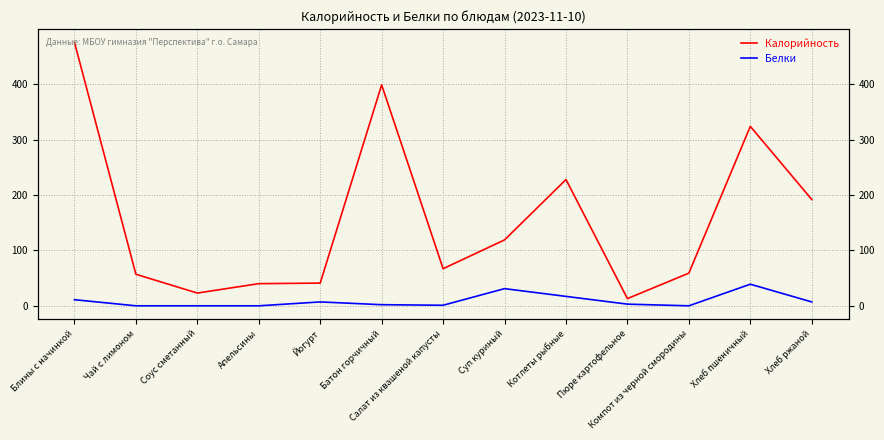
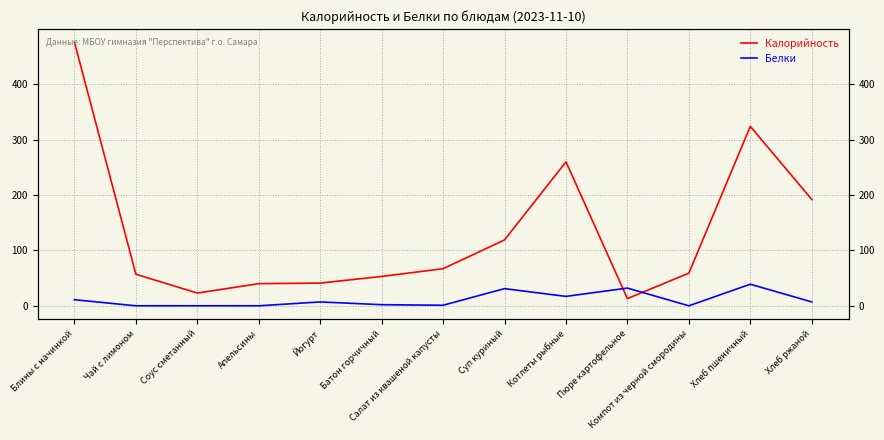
  {
    "Калорийность": {
      "Блины с начинкой": 480,
      "Чай с лимоном": 60,
      "Соус сметанный": 20,
      "Апельсины": 40,
      "Йогурт": 40,
-     "Батон горчичный": 400,
+     "Батон горчичный": 50,
      "Салат из квашеной капусты": 70,
      "Суп куриный": 120,
-     "Котлеты рыбные": 230,
+     "Котлеты рыбные": 260,
      "Пюре картофельное": 10,
      "Компот из черной смородины": 60,
      "Хлеб пшеничный": 320,
      "Хлеб ржаной": 190
    },
    "Белки": {
      "Блины с начинкой": 10,
      "Чай с лимоном": 0,
      "Соус сметанный": 0,
      "Апельсины": 0,
      "Йогурт": 10,
      "Батон горчичный": 0,
      "Салат из квашеной капусты": 0,
      "Суп куриный": 30,
      "Котлеты рыбные": 20,
-     "Пюре картофельное": 0,
+     "Пюре картофельное": 30,
      "Компот из черной смородины": 0,
      "Хлеб пшеничный": 40,
      "Хлеб ржаной": 10
    }
  }
